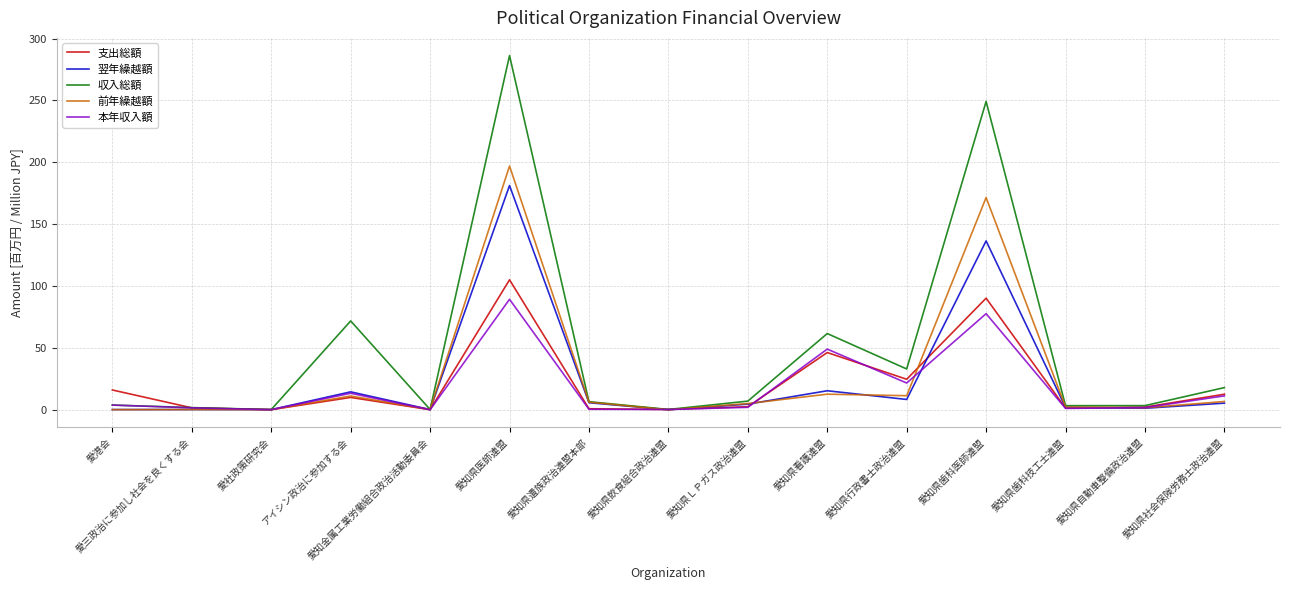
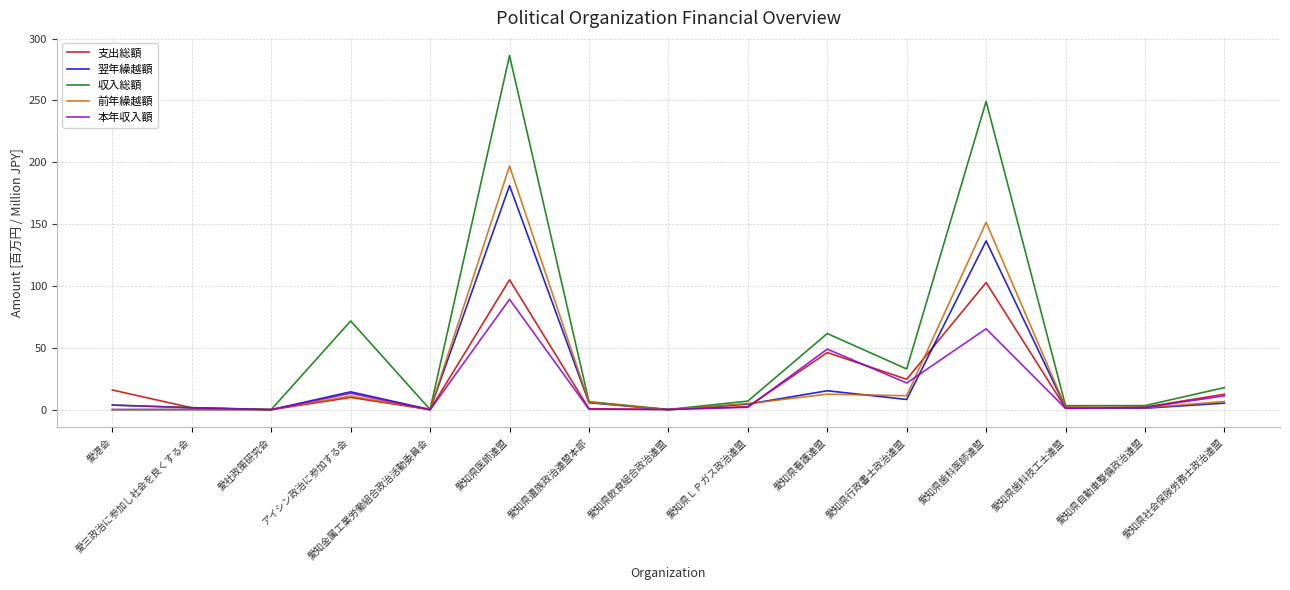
  {
    "支出総額": {
      "愛港会": 16,
      "愛知県医師連盟": 105,
      "愛知県看護連盟": 46,
      "愛知県行政書士政治連盟": 25,
-     "愛知県歯科医師連盟": 90
+     "愛知県歯科医師連盟": 103
    },
    "翌年繰越額": {
      "愛知県医師連盟": 181,
      "愛知県看護連盟": 15,
      "愛知県行政書士政治連盟": 8,
      "愛知県歯科医師連盟": 136
    },
    "収入総額": {
      "アイシン政治に参加する会": 72,
      "愛知県医師連盟": 286,
      "愛知県看護連盟": 62,
      "愛知県行政書士政治連盟": 33,
      "愛知県歯科医師連盟": 249,
      "愛知県社会保険労務士政治連盟": 18
    },
    "前年繰越額": {
      "愛知県医師連盟": 197,
      "愛知県看護連盟": 13,
      "愛知県行政書士政治連盟": 11,
-     "愛知県歯科医師連盟": 172
+     "愛知県歯科医師連盟": 151
    },
    "本年収入額": {
      "愛知県医師連盟": 89,
      "愛知県看護連盟": 49,
      "愛知県行政書士政治連盟": 22,
-     "愛知県歯科医師連盟": 78
+     "愛知県歯科医師連盟": 65
    }
  }
